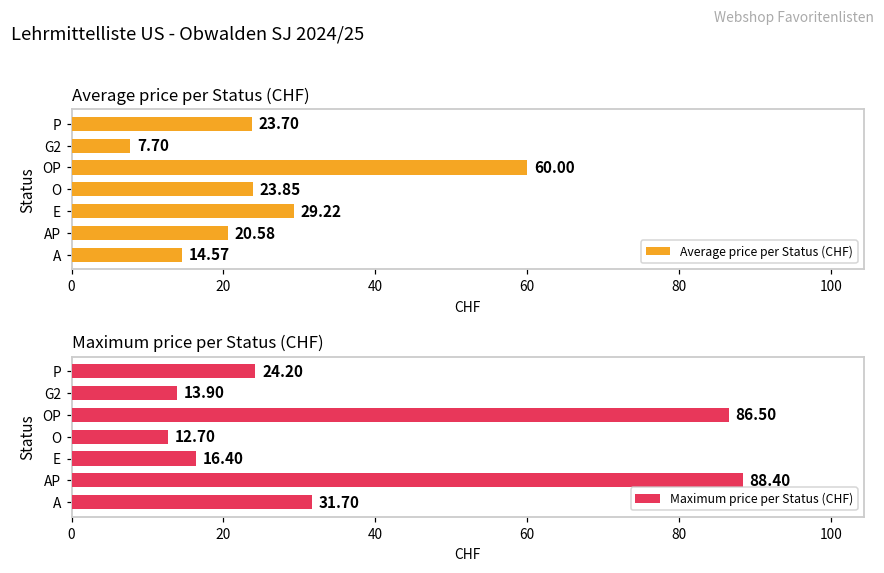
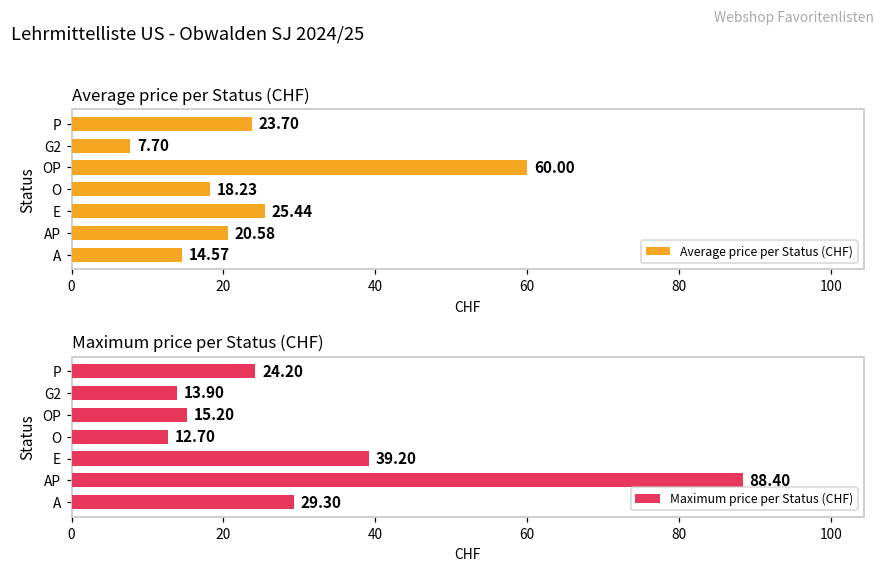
  {
    "Average price per Status (CHF)": {
      "P": 23.70,
      "G2": 7.70,
      "OP": 60.00,
-     "O": 23.85,
-     "E": 29.22,
+     "O": 18.23,
+     "E": 25.44,
      "AP": 20.58,
      "A": 14.57
    },
    "Maximum price per Status (CHF)": {
      "P": 24.20,
      "G2": 13.90,
-     "OP": 86.50,
+     "OP": 15.20,
      "O": 12.70,
-     "E": 16.40,
+     "E": 39.20,
      "AP": 88.40,
-     "A": 31.70
+     "A": 29.30
    }
  }
